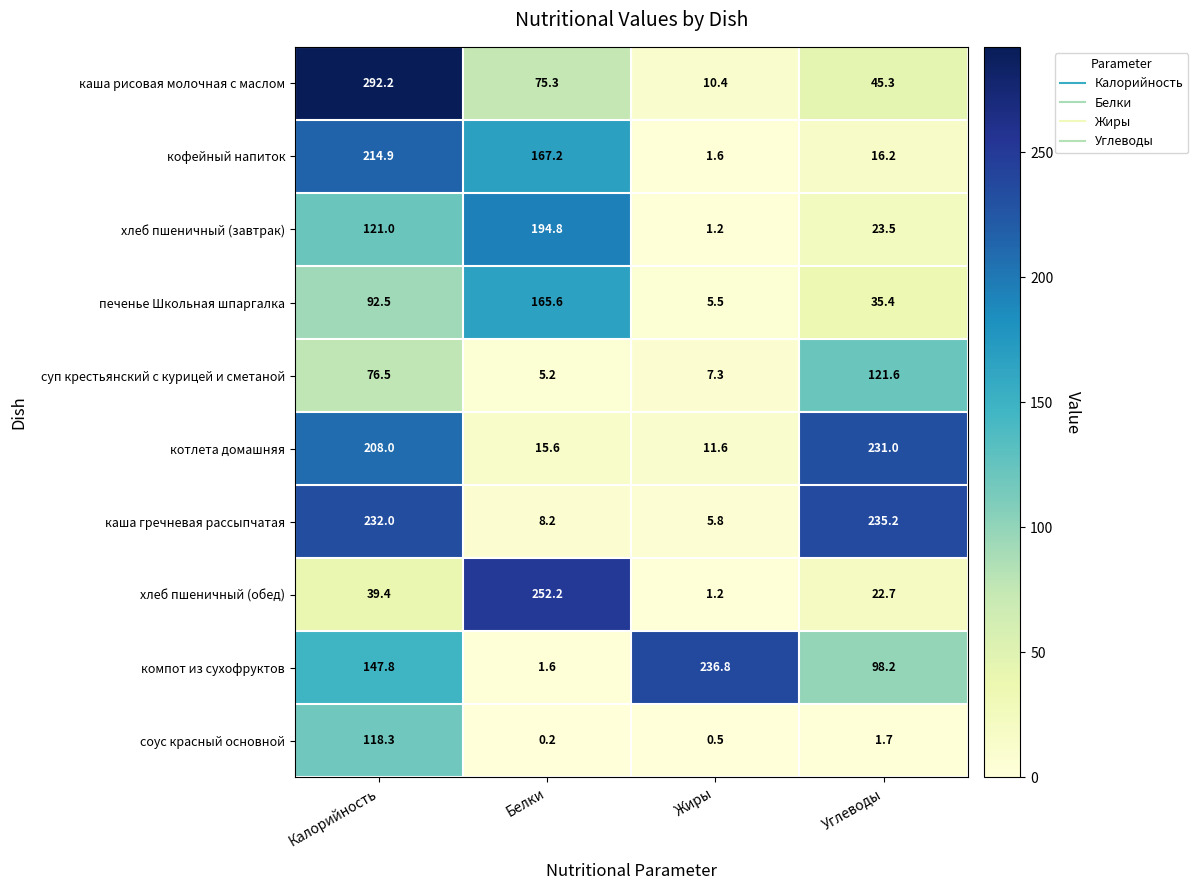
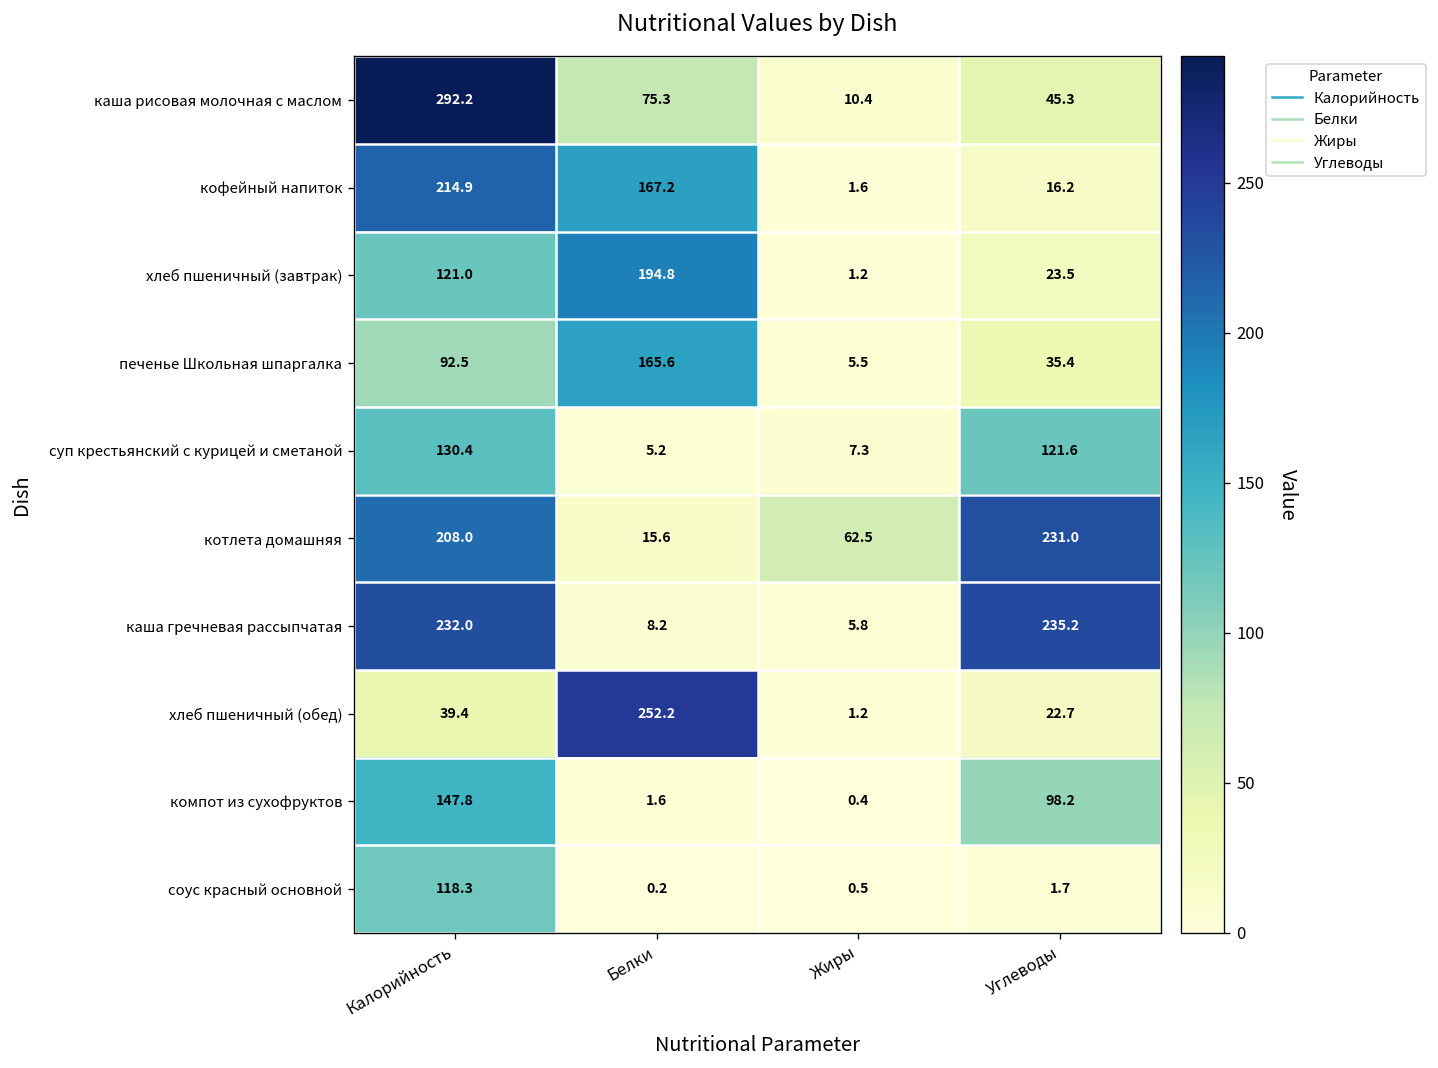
  {
    "каша рисовая молочная с маслом": {
      "Калорийность": 292.2,
      "Белки": 75.3,
      "Жиры": 10.4,
      "Углеводы": 45.3
    },
    "кофейный напиток": {
      "Калорийность": 214.9,
      "Белки": 167.2,
      "Жиры": 1.6,
      "Углеводы": 16.2
    },
    "хлеб пшеничный (завтрак)": {
      "Калорийность": 121.0,
      "Белки": 194.8,
      "Жиры": 1.2,
      "Углеводы": 23.5
    },
    "печенье Школьная шпаргалка": {
      "Калорийность": 92.5,
      "Белки": 165.6,
      "Жиры": 5.5,
      "Углеводы": 35.4
    },
    "суп крестьянский с курицей и сметаной": {
-     "Калорийность": 76.5,
+     "Калорийность": 130.4,
      "Белки": 5.2,
      "Жиры": 7.3,
      "Углеводы": 121.6
    },
    "котлета домашняя": {
      "Калорийность": 208.0,
      "Белки": 15.6,
-     "Жиры": 11.6,
+     "Жиры": 62.5,
      "Углеводы": 231.0
    },
    "каша гречневая рассыпчатая": {
      "Калорийность": 232.0,
      "Белки": 8.2,
      "Жиры": 5.8,
      "Углеводы": 235.2
    },
    "хлеб пшеничный (обед)": {
      "Калорийность": 39.4,
      "Белки": 252.2,
      "Жиры": 1.2,
      "Углеводы": 22.7
    },
    "компот из сухофруктов": {
      "Калорийность": 147.8,
      "Белки": 1.6,
-     "Жиры": 236.8,
+     "Жиры": 0.4,
      "Углеводы": 98.2
    },
    "соус красный основной": {
      "Калорийность": 118.3,
      "Белки": 0.2,
      "Жиры": 0.5,
      "Углеводы": 1.7
    }
  }
